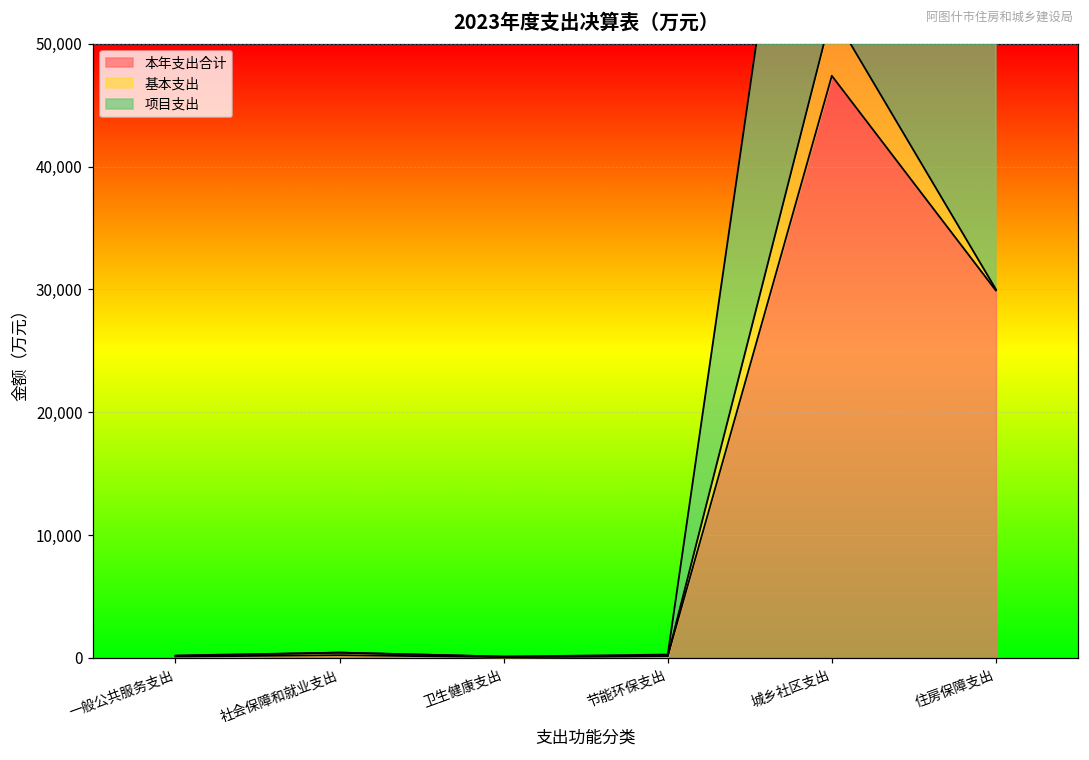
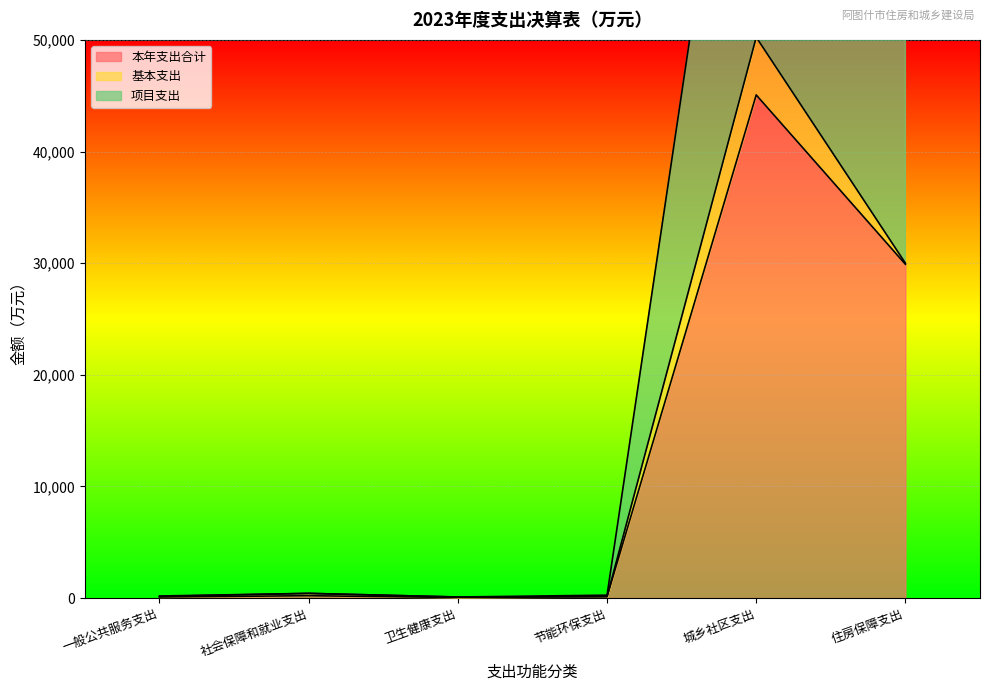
  {
    "本年支出合计": {
-     "城乡社区支出": "47,400"
+     "城乡社区支出": "45,100"
    }
  }
